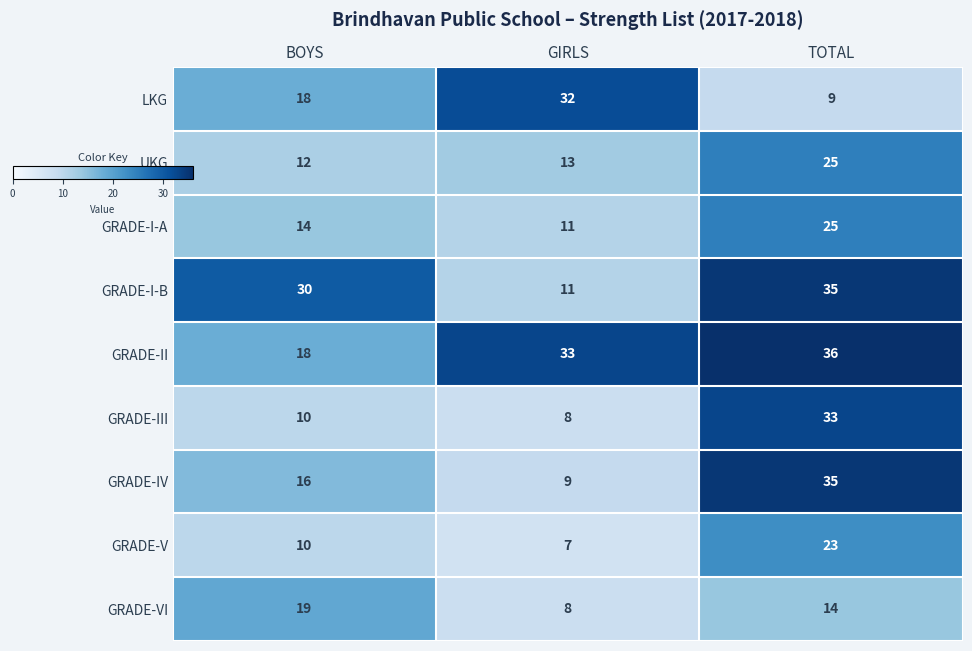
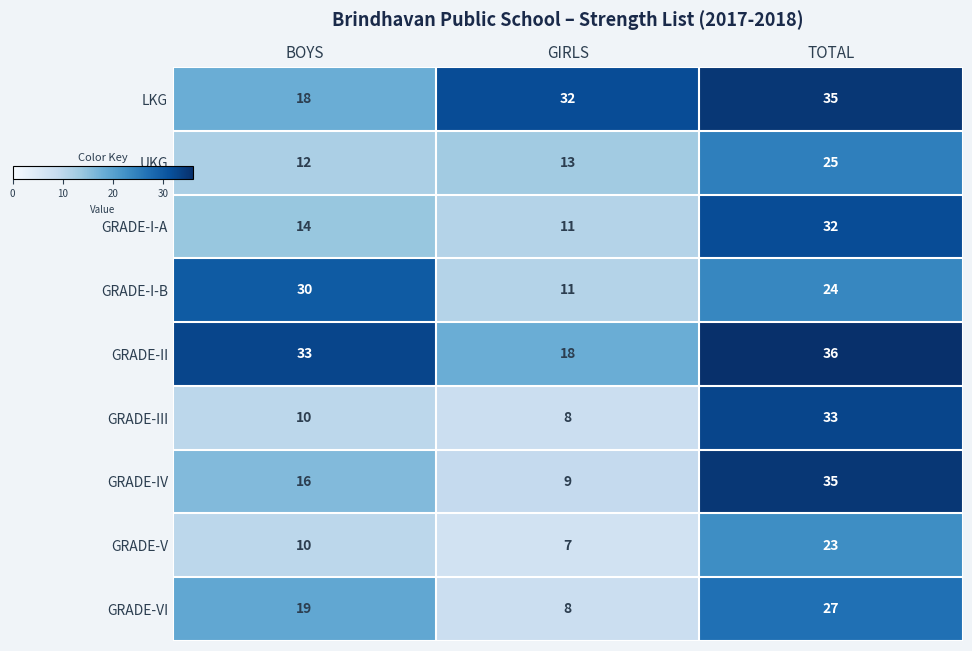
  {
    "LKG": {
      "BOYS": 18,
      "GIRLS": 32,
-     "TOTAL": 9
+     "TOTAL": 35
    },
    "GRADE-I-A": {
      "BOYS": 14,
      "GIRLS": 11,
-     "TOTAL": 25
+     "TOTAL": 32
    },
    "GRADE-I-B": {
      "BOYS": 30,
      "GIRLS": 11,
-     "TOTAL": 35
+     "TOTAL": 24
    },
    "GRADE-II": {
-     "BOYS": 18,
-     "GIRLS": 33,
+     "BOYS": 33,
+     "GIRLS": 18,
      "TOTAL": 36
    },
    "GRADE-III": {
      "BOYS": 10,
      "GIRLS": 8,
      "TOTAL": 33
    },
    "GRADE-IV": {
      "BOYS": 16,
      "GIRLS": 9,
      "TOTAL": 35
    },
    "GRADE-V": {
      "BOYS": 10,
      "GIRLS": 7,
      "TOTAL": 23
    },
    "GRADE-VI": {
      "BOYS": 19,
      "GIRLS": 8,
-     "TOTAL": 14
+     "TOTAL": 27
    }
  }
